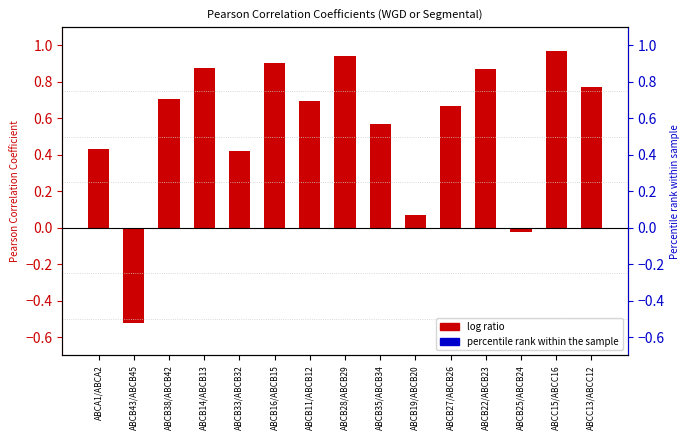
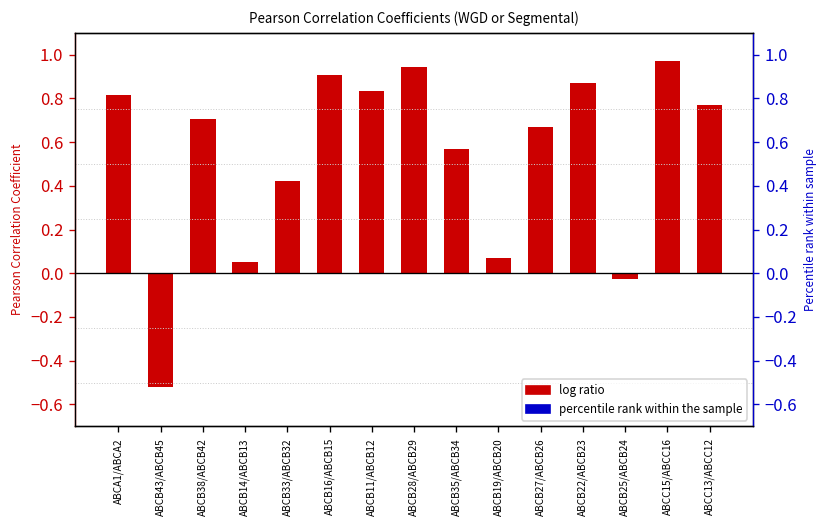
  {
-   "ABCA1/ABCA2": 0.43,
+   "ABCA1/ABCA2": 0.81,
    "ABCB43/ABCB45": -0.52,
    "ABCB38/ABCB42": 0.70,
-   "ABCB14/ABCB13": 0.88,
+   "ABCB14/ABCB13": 0.05,
    "ABCB33/ABCB32": 0.42,
    "ABCB16/ABCB15": 0.91,
-   "ABCB11/ABCB12": 0.70,
+   "ABCB11/ABCB12": 0.83,
    "ABCB28/ABCB29": 0.94,
    "ABCB35/ABCB34": 0.57,
    "ABCB19/ABCB20": 0.07,
    "ABCB27/ABCB26": 0.67,
    "ABCB22/ABCB23": 0.87,
    "ABCB25/ABCB24": -0.03,
    "ABCC15/ABCC16": 0.97,
    "ABCC13/ABCC12": 0.77
  }
